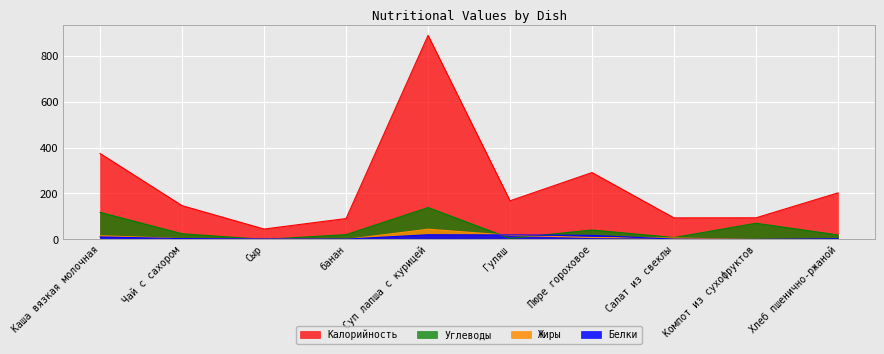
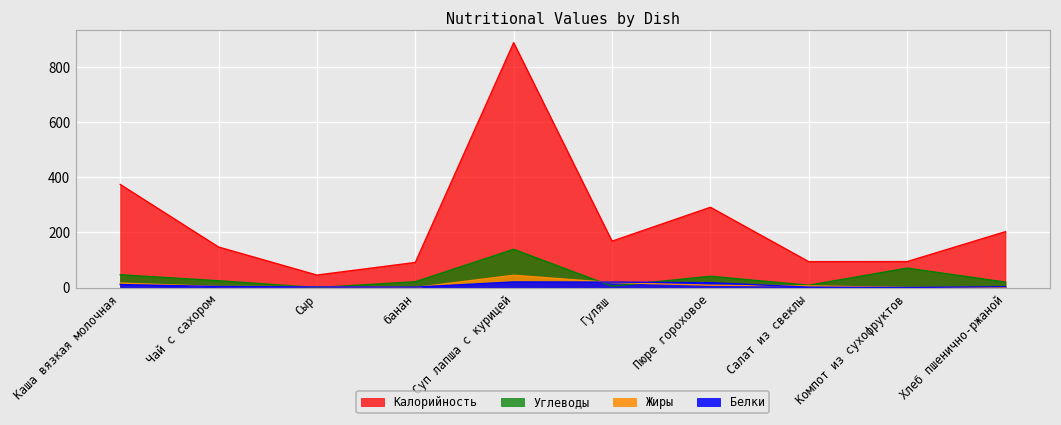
  {
    "Калорийность": {
      "Каша вязкая молочная": 370,
      "Чай с сахором": 150,
      "Сыр": 50,
      "банан": 90,
      "Суп лапша с курицей": 890,
      "Гуляш": 170,
      "Пюре гороховое": 290,
      "Салат из свеклы": 90,
      "Компот из сухофруктов": 90,
      "Хлеб пшенично-ржаной": 200
    },
    "Углеводы": {
-     "Каша вязкая молочная": 120,
+     "Каша вязкая молочная": 50,
      "Чай с сахором": 20,
      "банан": 20,
      "Суп лапша с курицей": 140,
      "Гуляш": 0,
      "Пюре гороховое": 40,
      "Компот из сухофруктов": 70,
      "Хлеб пшенично-ржаной": 20
    },
    "Жиры": {
      "Суп лапша с курицей": 40
    },
    "Белки": {
      "Суп лапша с курицей": 20
    }
  }
